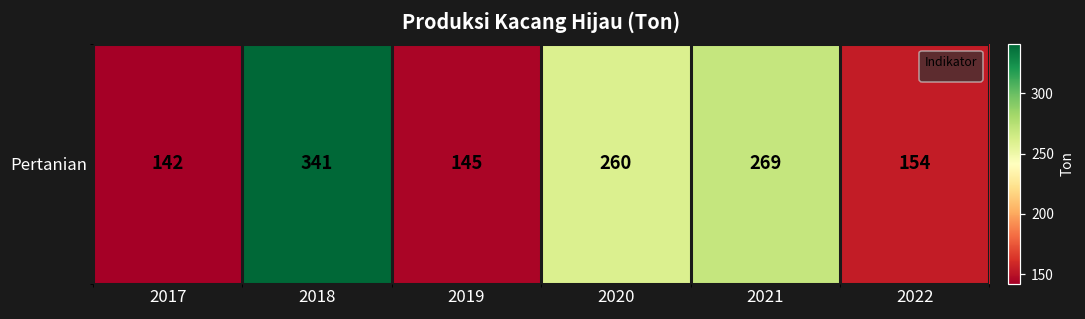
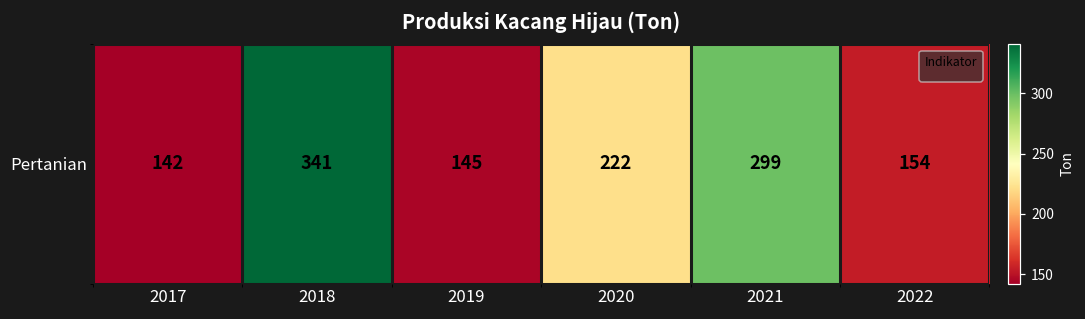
  {
    "Pertanian": {
      "2017": 142,
      "2018": 341,
      "2019": 145,
-     "2020": 260,
-     "2021": 269,
+     "2020": 222,
+     "2021": 299,
      "2022": 154
    }
  }
